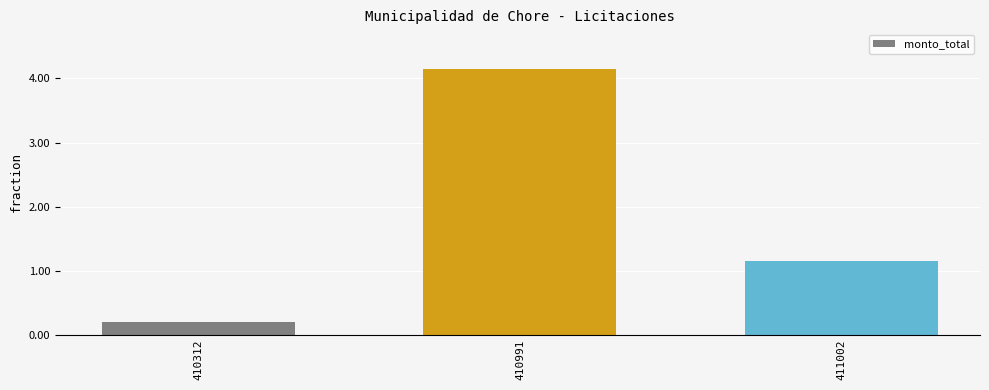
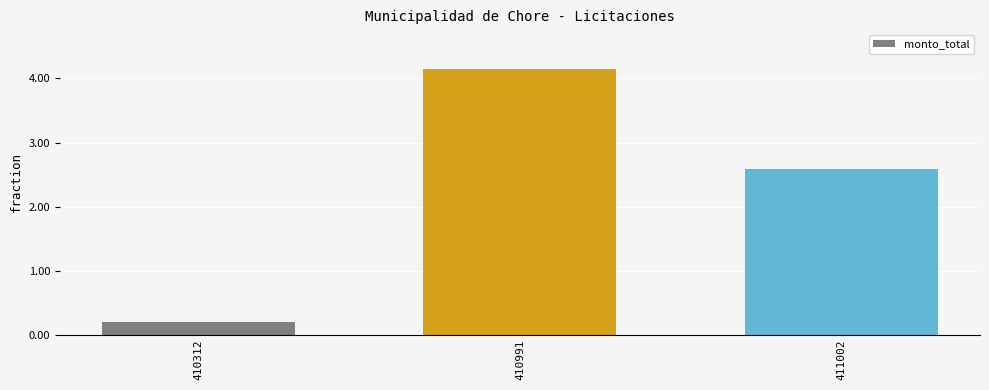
  {
    "410312": 0.2,
    "410991": 4.1,
-   "411002": 1.2
+   "411002": 2.6
  }
